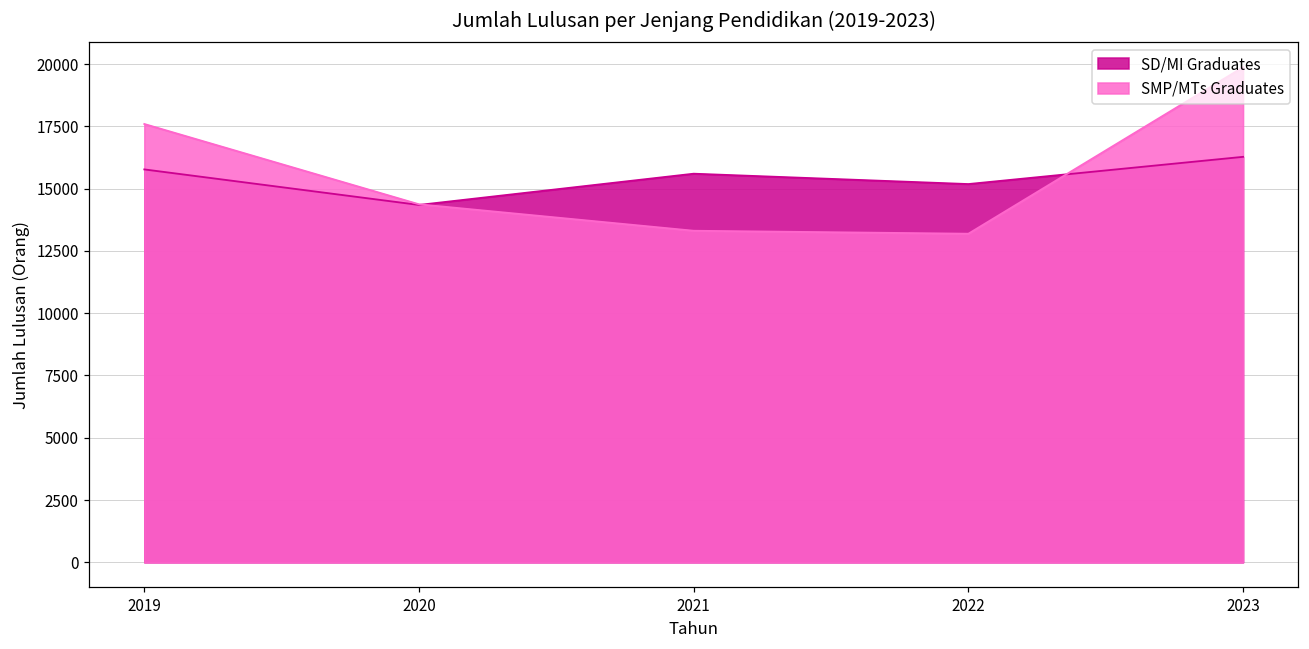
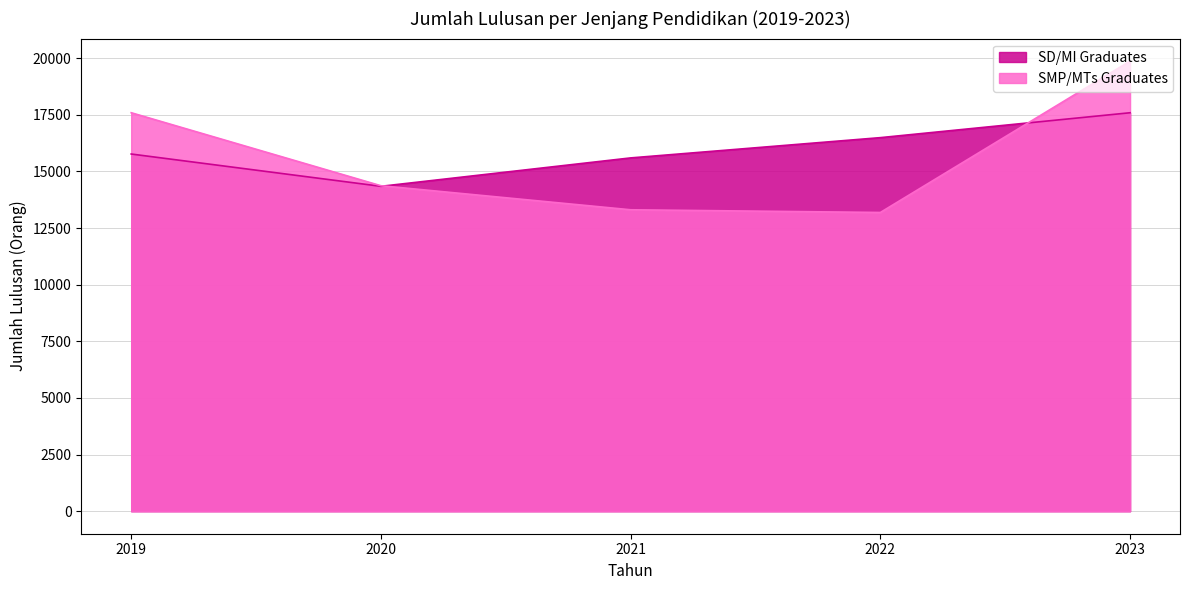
  {
    "SD/MI Graduates": {
      "2019": 15800,
      "2021": 15600,
-     "2022": 15200,
-     "2023": 16300
+     "2022": 16500,
+     "2023": 17600
    },
    "SMP/MTs Graduates": {
      "2019": 17600,
      "2021": 13300,
      "2022": 13200
    }
  }
